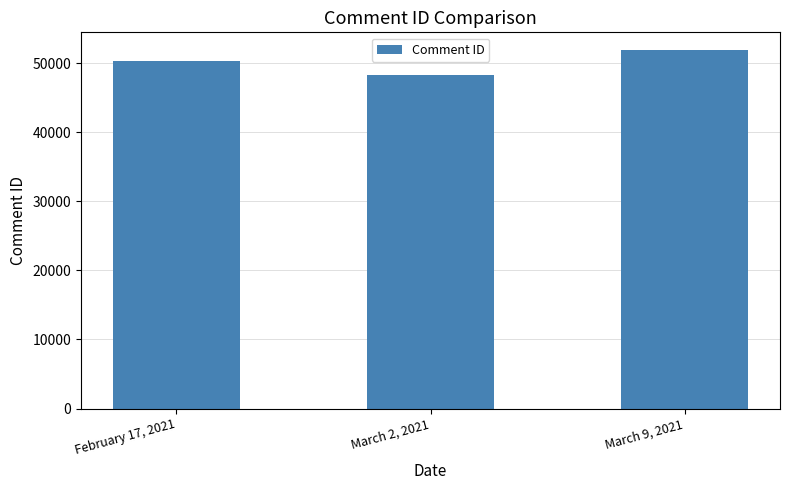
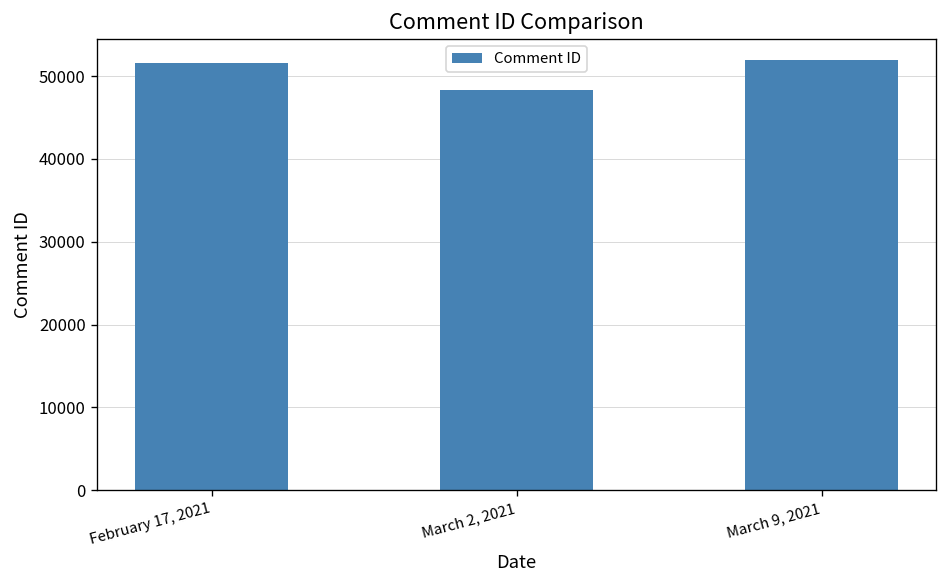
  {
-   "February 17, 2021": 50000,
+   "February 17, 2021": 52000,
    "March 2, 2021": 48000,
    "March 9, 2021": 52000
  }
